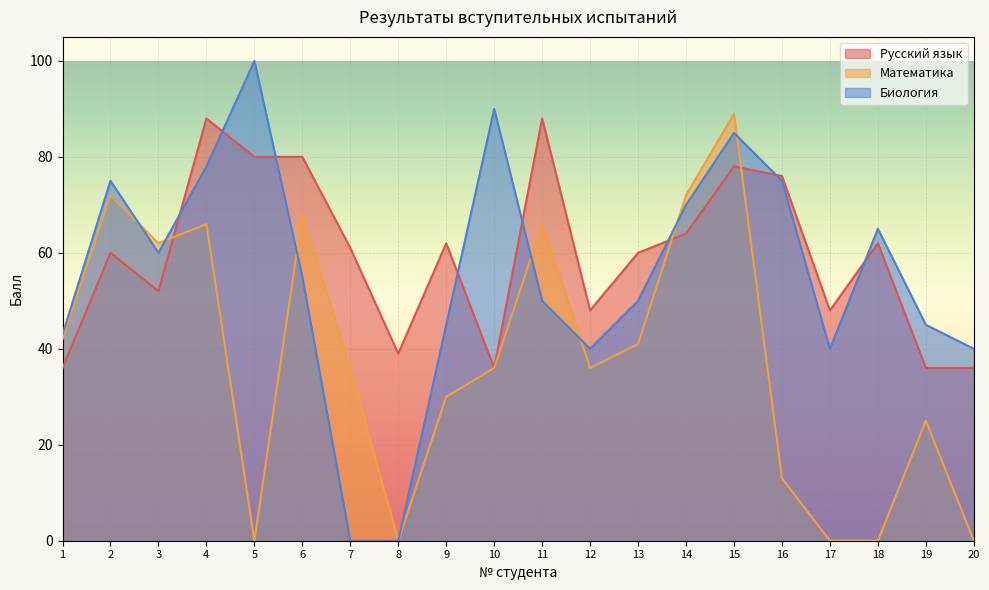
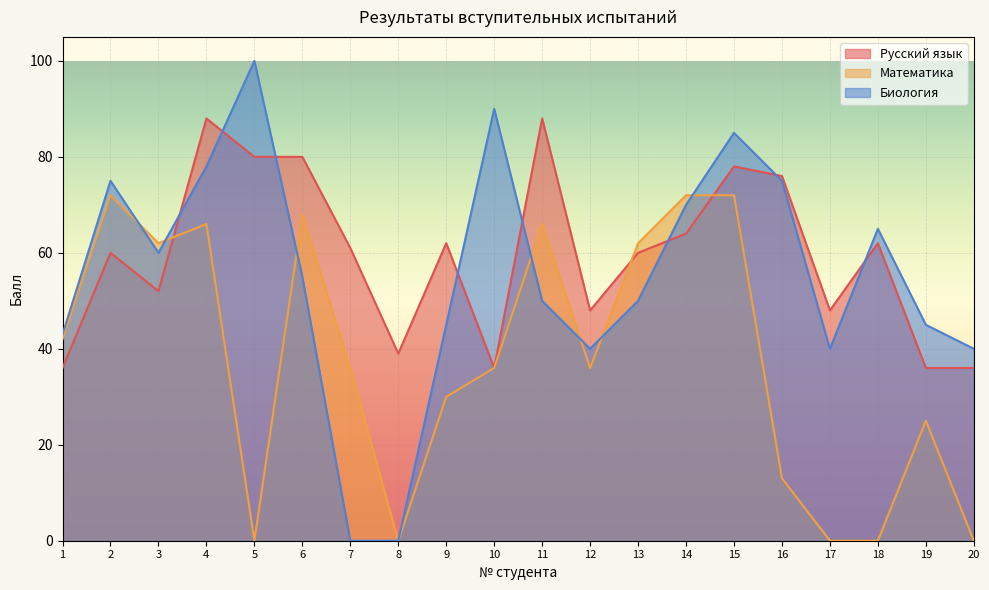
  {
    "Русский язык": {
      "1": 36,
      "2": 60,
      "3": 52,
      "4": 88,
      "5": 80,
      "6": 80,
      "7": 61,
      "8": 39,
      "9": 62,
      "11": 88,
      "12": 48,
      "13": 60,
      "14": 64,
      "15": 78,
      "16": 76,
      "17": 48,
      "18": 62,
      "19": 36,
      "20": 36
    },
    "Математика": {
      "1": 42,
      "2": 72,
      "3": 62,
      "4": 66,
      "5": 0,
      "6": 68,
      "7": 36,
      "9": 30,
      "11": 66,
      "12": 36,
-     "13": 41,
+     "13": 62,
      "14": 72,
-     "15": 89,
+     "15": 72,
      "16": 13,
      "17": 0,
      "18": 0,
      "19": 25,
      "20": 0
    },
    "Биология": {
      "1": 43,
      "2": 75,
      "3": 60,
      "4": 78,
      "5": 100,
      "6": 55,
      "7": 0,
      "9": 45,
      "10": 90,
      "11": 50,
      "12": 40,
      "13": 50,
      "14": 70,
      "15": 85,
      "16": 75,
      "17": 40,
      "18": 65,
      "19": 45,
      "20": 40
    }
  }
